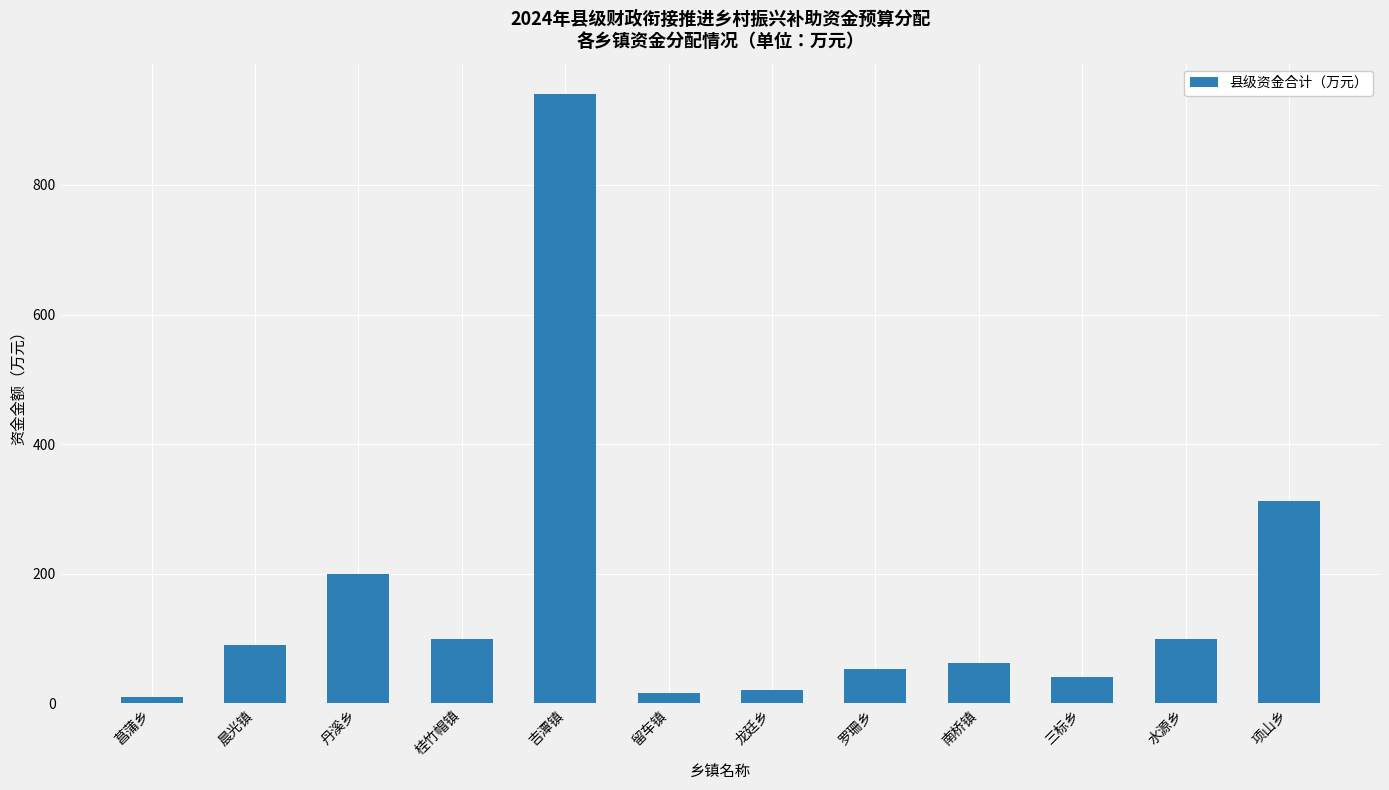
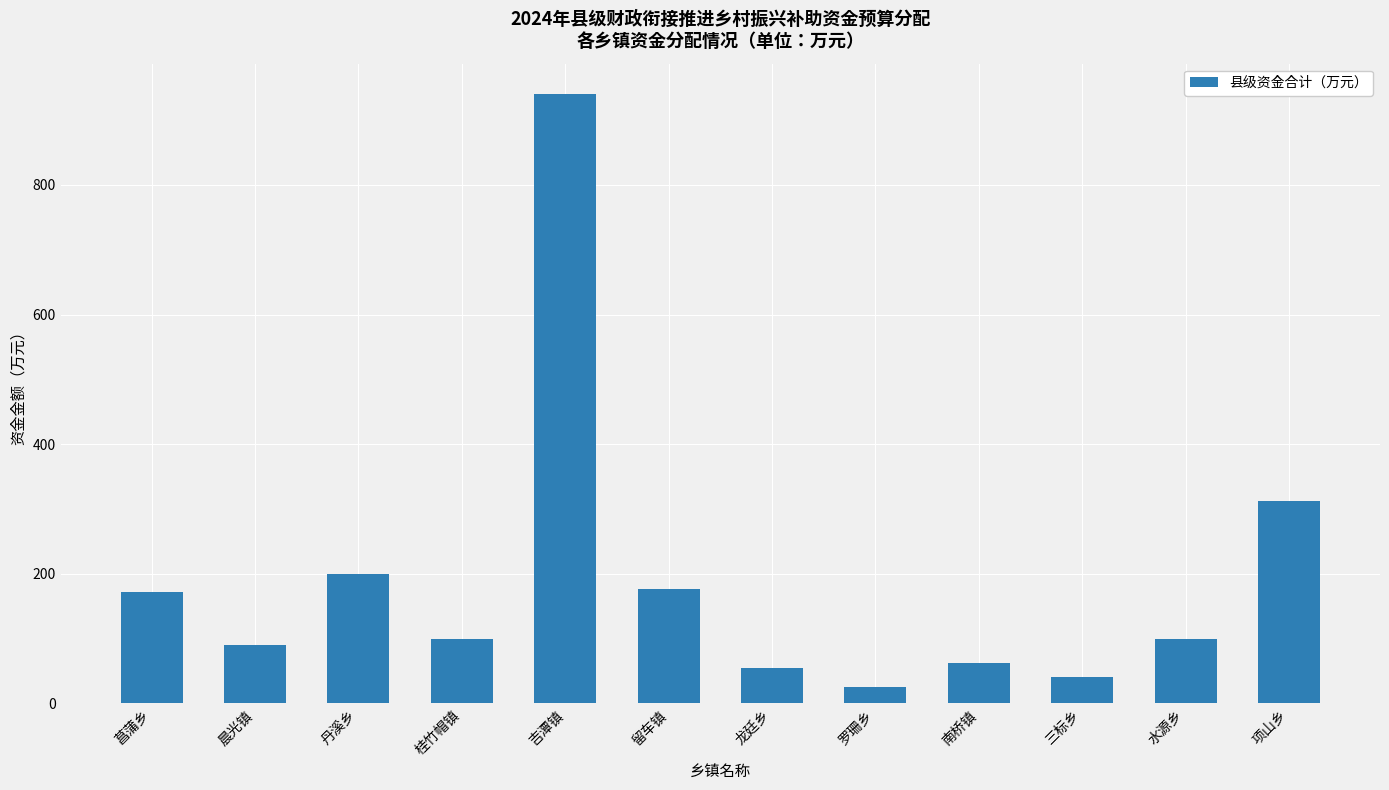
  {
-   "菖蒲乡": 10,
+   "菖蒲乡": 170,
    "晨光镇": 90,
    "丹溪乡": 200,
    "桂竹帽镇": 100,
    "吉潭镇": 940,
-   "留车镇": 20,
-   "龙廷乡": 20,
-   "罗珊乡": 50,
+   "留车镇": 180,
+   "龙廷乡": 60,
+   "罗珊乡": 30,
    "南桥镇": 60,
    "三标乡": 40,
    "水源乡": 100,
    "项山乡": 310
  }
